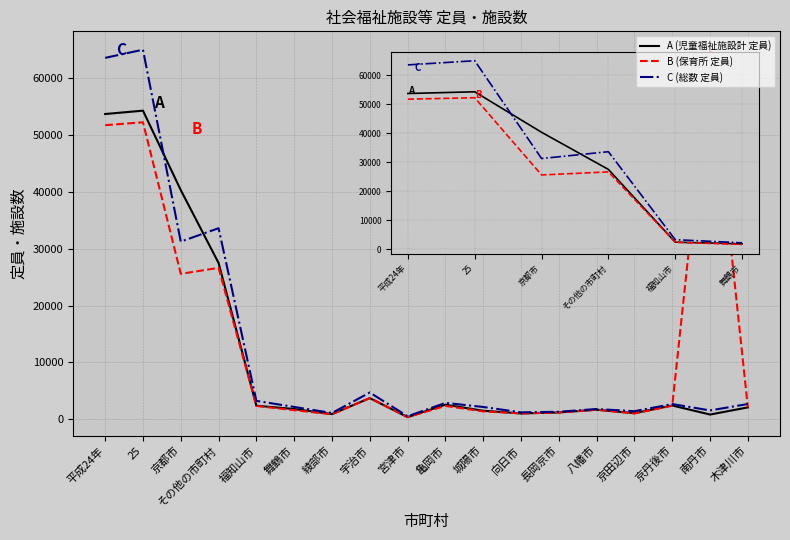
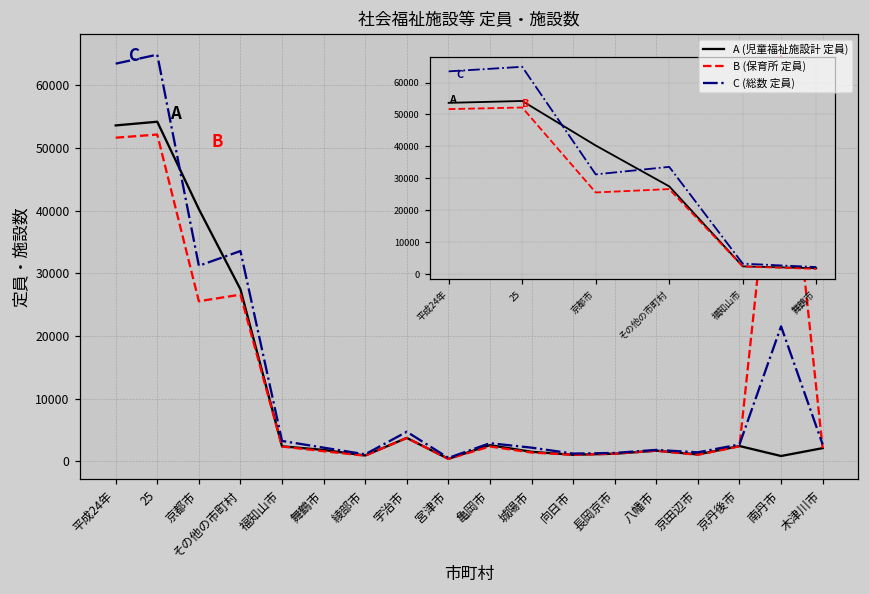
  {
    "A (児童福祉施設計 定員)": {
      "平成24年": 54000,
      "25": 54000,
      "京都市": 40000,
      "その他の市町村": 27000,
      "南丹市": 1000
    },
    "B (保育所 定員)": {
      "平成24年": 52000,
      "25": 52000,
      "京都市": 26000,
      "その他の市町村": 27000
    },
    "C (総数 定員)": {
      "平成24年": 63000,
      "25": 65000,
      "京都市": 31000,
      "その他の市町村": 34000,
      "福知山市": 3000,
      "宇治市": 5000,
      "城陽市": 2000,
-     "南丹市": 2000,
+     "南丹市": 22000,
      "木津川市": 3000
    }
  }
